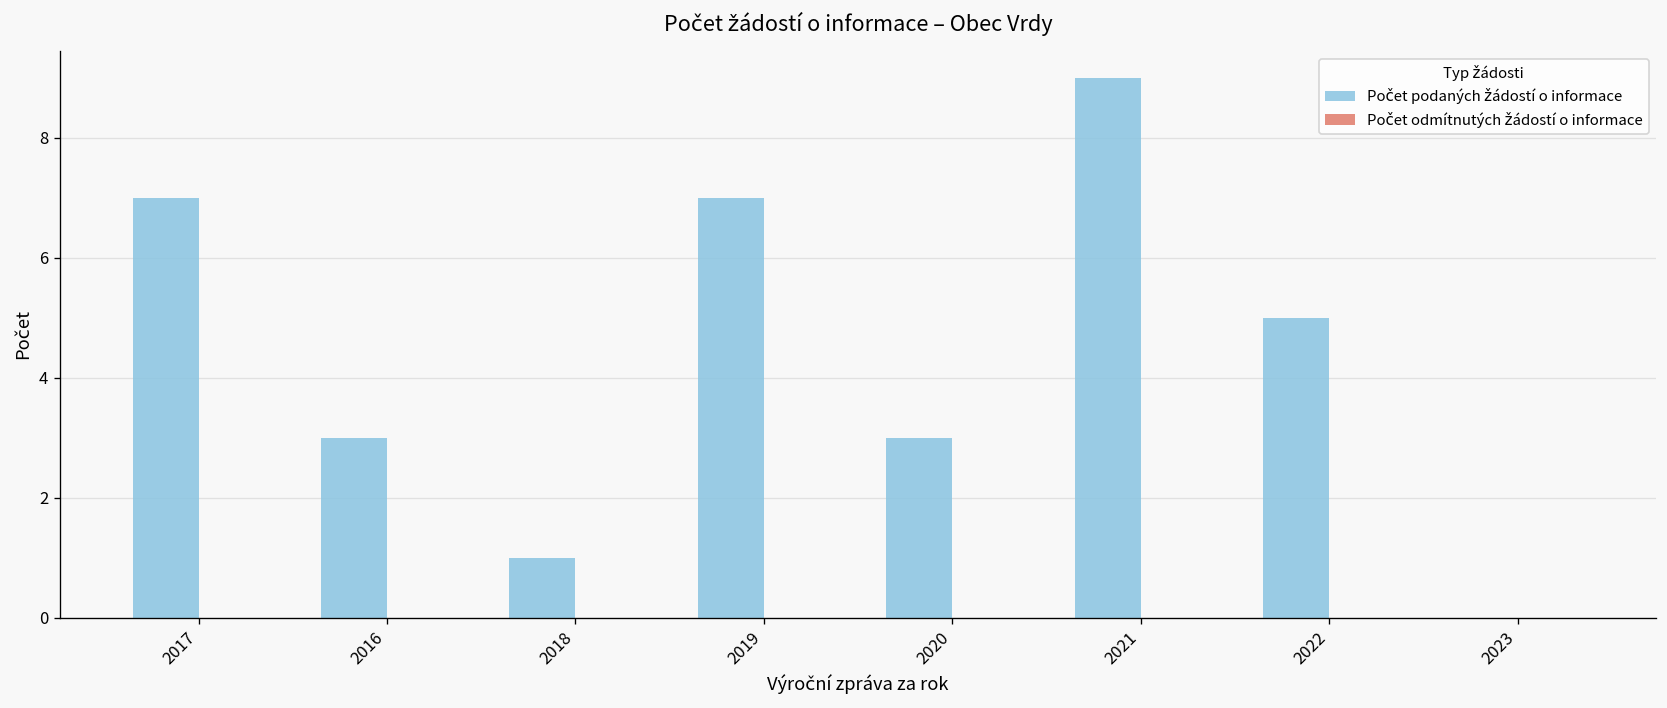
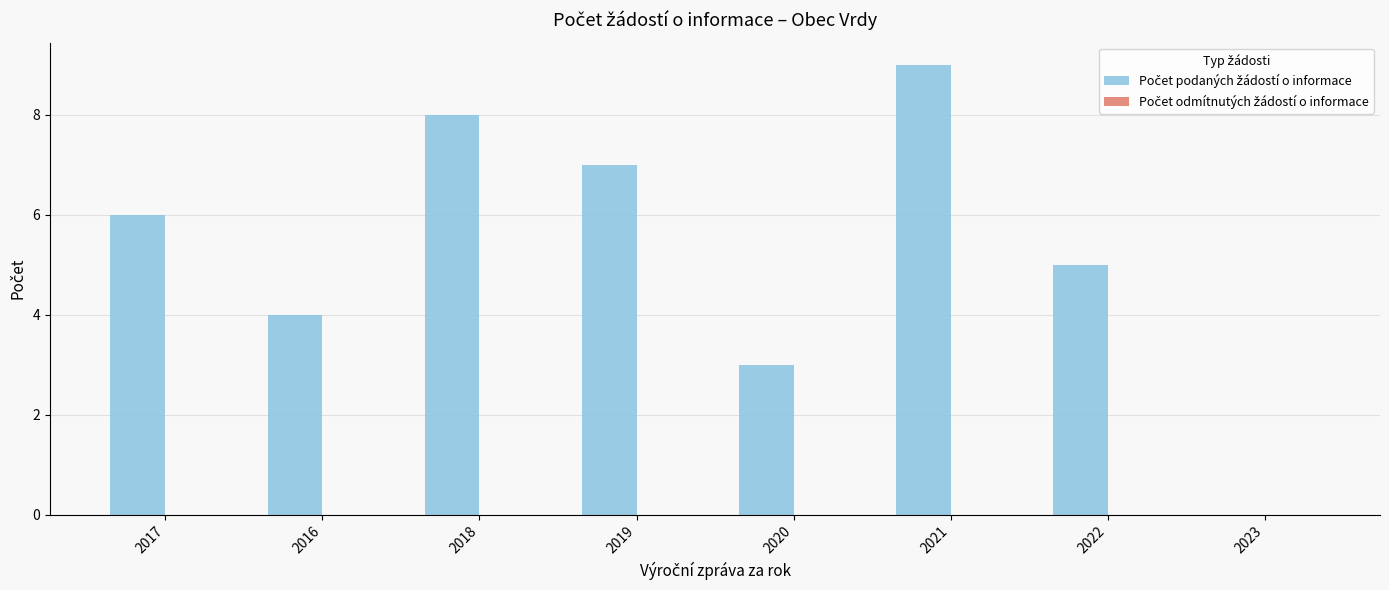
  {
    "Počet podaných žádostí o informace": {
-     "2017": 7,
-     "2016": 3,
-     "2018": 1,
+     "2017": 6,
+     "2016": 4,
+     "2018": 8,
      "2019": 7,
      "2020": 3,
      "2021": 9,
      "2022": 5,
      "2023": 0
    },
    "Počet odmítnutých žádostí o informace": {
      "2017": 0,
      "2016": 0,
      "2018": 0,
      "2019": 0,
      "2020": 0,
      "2021": 0,
      "2022": 0,
      "2023": 0
    }
  }
